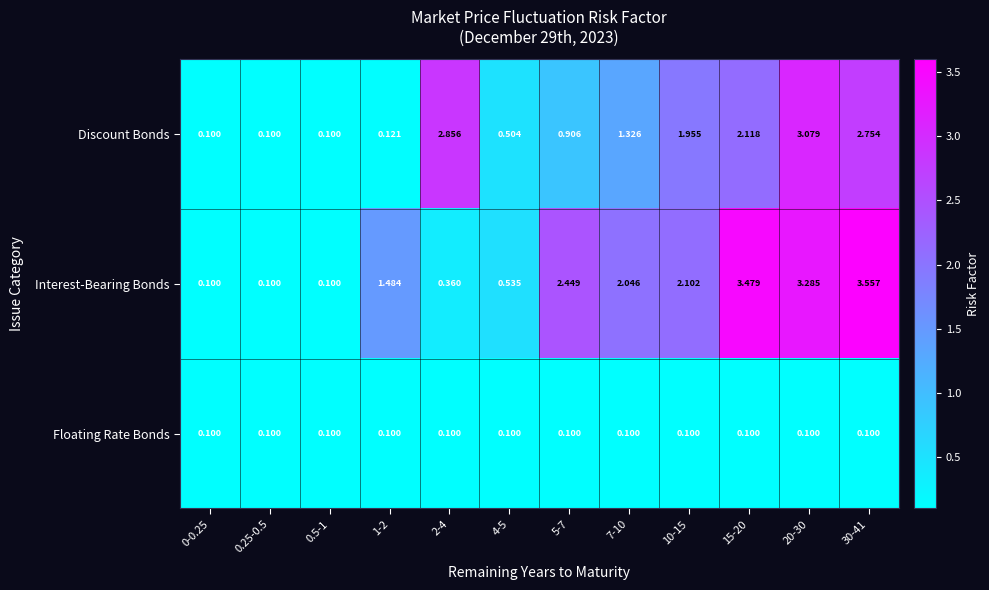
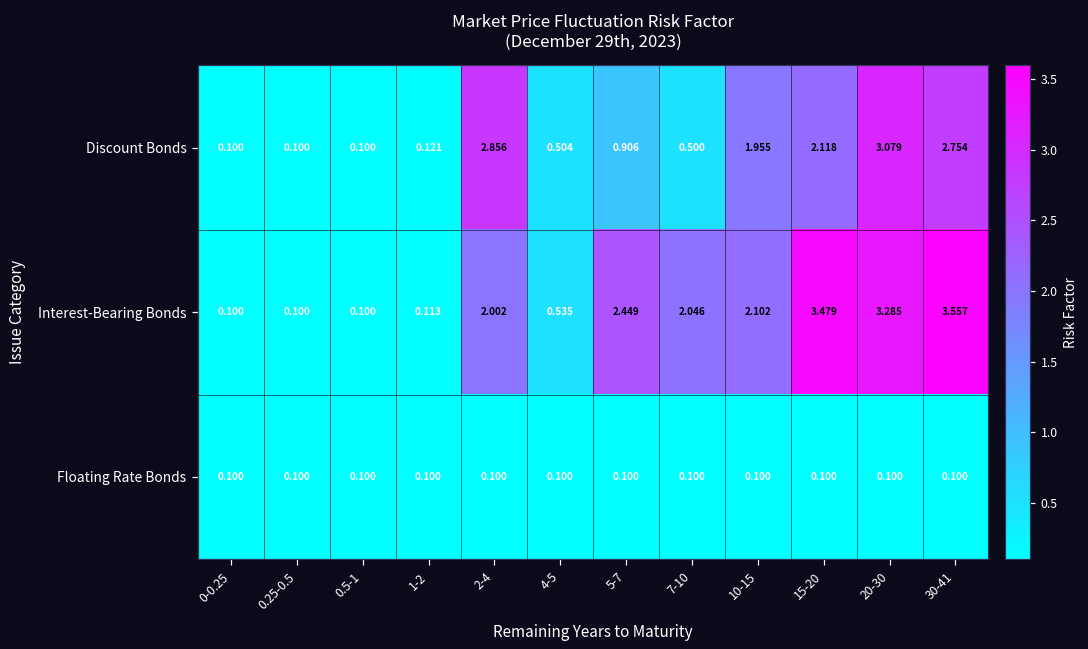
  {
    "Discount Bonds": {
      "0-0.25": 0.100,
      "0.25-0.5": 0.100,
      "0.5-1": 0.100,
      "1-2": 0.121,
      "2-4": 2.856,
      "4-5": 0.504,
      "5-7": 0.906,
-     "7-10": 1.326,
+     "7-10": 0.500,
      "10-15": 1.955,
      "15-20": 2.118,
      "20-30": 3.079,
      "30-41": 2.754
    },
    "Interest-Bearing Bonds": {
      "0-0.25": 0.100,
      "0.25-0.5": 0.100,
      "0.5-1": 0.100,
-     "1-2": 1.484,
-     "2-4": 0.360,
+     "1-2": 0.113,
+     "2-4": 2.002,
      "4-5": 0.535,
      "5-7": 2.449,
      "7-10": 2.046,
      "10-15": 2.102,
      "15-20": 3.479,
      "20-30": 3.285,
      "30-41": 3.557
    },
    "Floating Rate Bonds": {
      "0-0.25": 0.100,
      "0.25-0.5": 0.100,
      "0.5-1": 0.100,
      "1-2": 0.100,
      "2-4": 0.100,
      "4-5": 0.100,
      "5-7": 0.100,
      "7-10": 0.100,
      "10-15": 0.100,
      "15-20": 0.100,
      "20-30": 0.100,
      "30-41": 0.100
    }
  }
